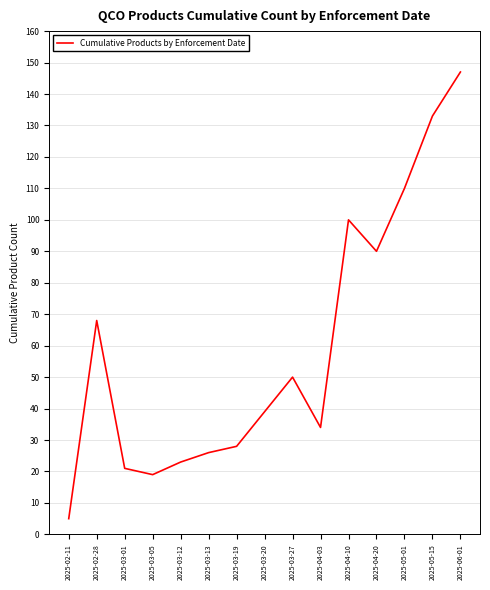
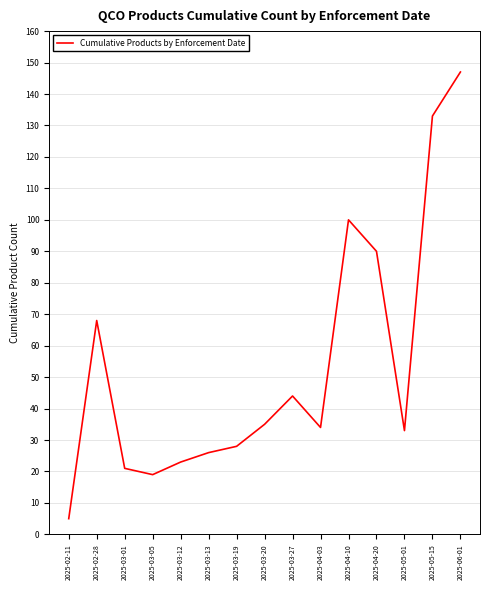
  {
    "2025-02-11": 5,
    "2025-02-28": 68,
    "2025-03-01": 21,
    "2025-03-05": 19,
    "2025-03-12": 23,
    "2025-03-13": 26,
    "2025-03-19": 28,
-   "2025-03-20": 39,
-   "2025-03-27": 50,
+   "2025-03-20": 35,
+   "2025-03-27": 44,
    "2025-04-03": 34,
    "2025-04-10": 100,
    "2025-04-20": 90,
-   "2025-05-01": 110,
+   "2025-05-01": 33,
    "2025-05-15": 133,
    "2025-06-01": 147
  }
